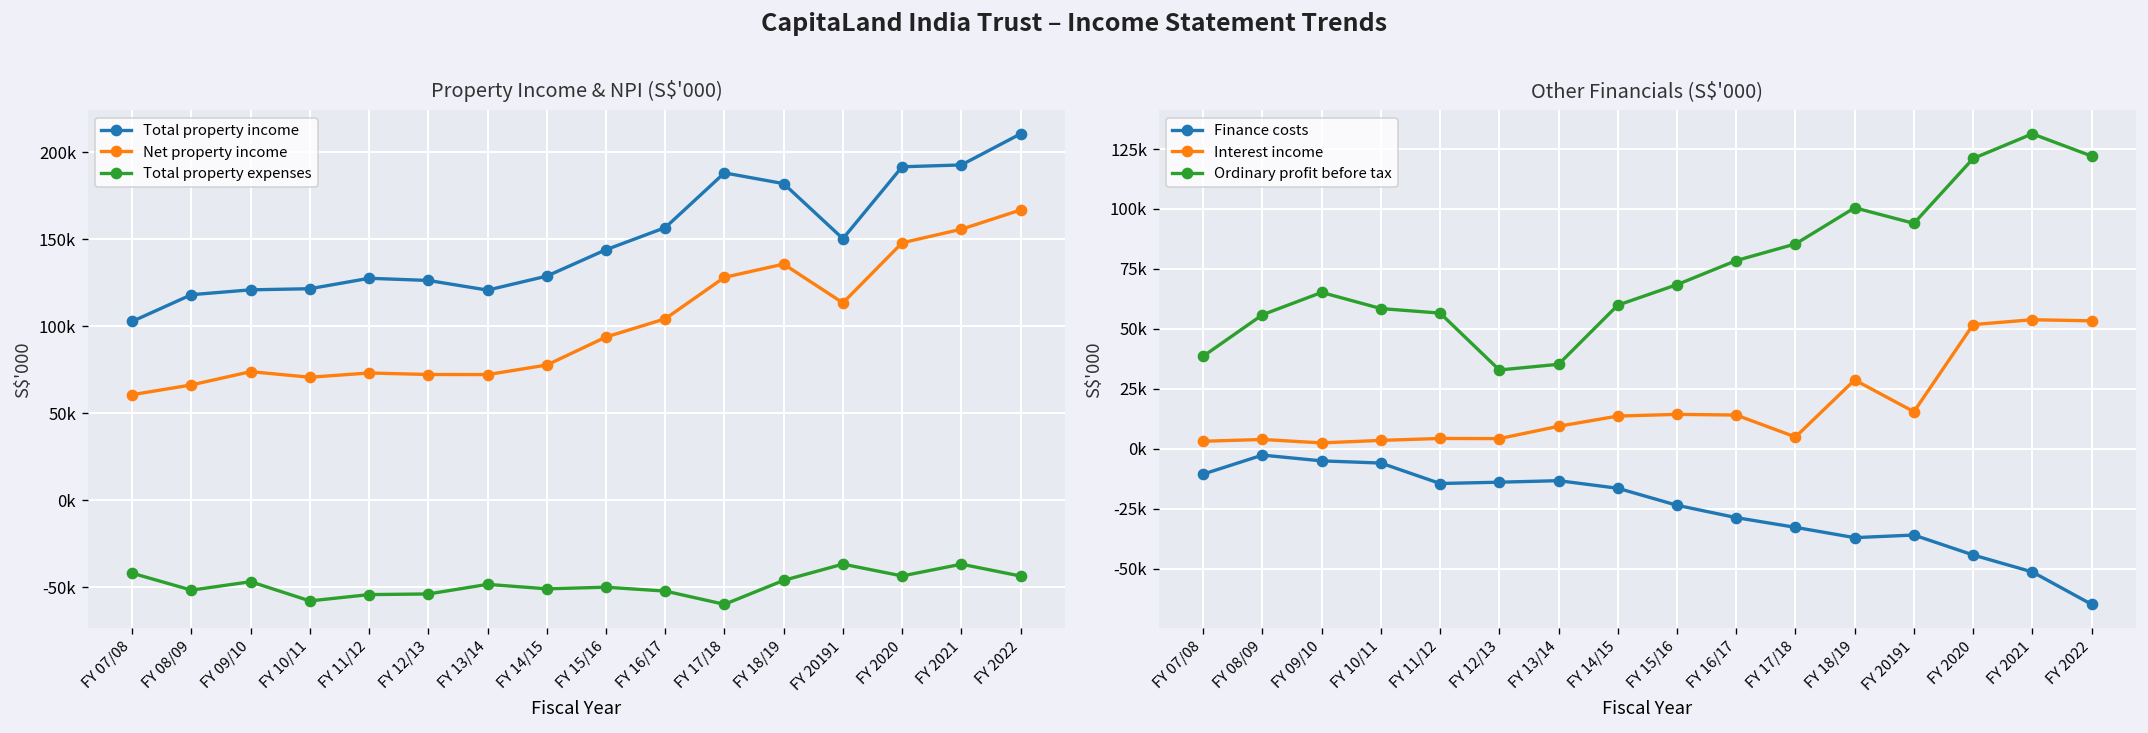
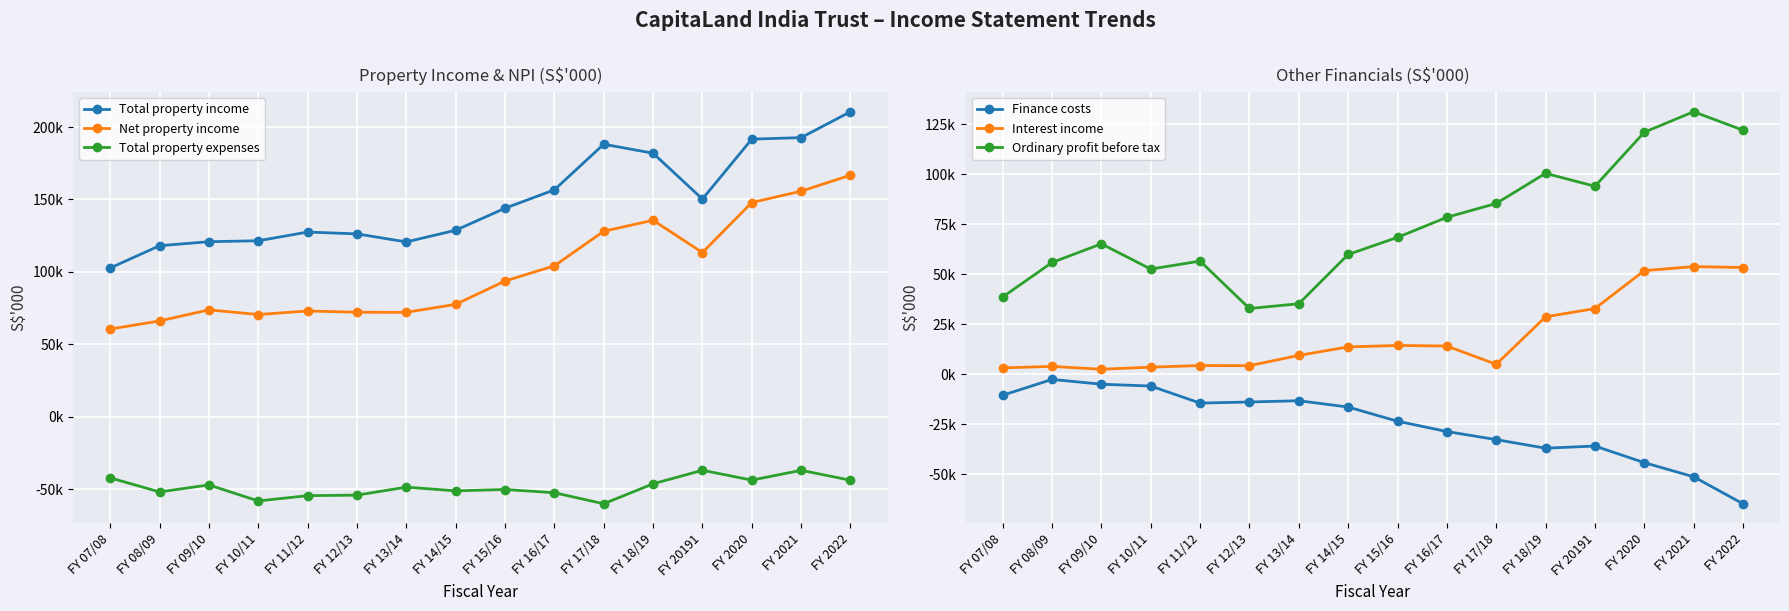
  {
    "Property Income & NPI (S$'000)": {
      "Total property income": {
        "FY 07/08": 103000,
        "FY 08/09": 118000,
        "FY 09/10": 121000,
        "FY 10/11": 122000,
        "FY 11/12": 128000,
        "FY 12/13": 126000,
        "FY 13/14": 121000,
        "FY 14/15": 129000,
        "FY 15/16": 144000,
        "FY 16/17": 157000,
        "FY 17/18": 188000,
        "FY 18/19": 182000,
        "FY 20191": 150000,
        "FY 2020": 192000,
        "FY 2021": 193000,
        "FY 2022": 211000
      },
      "Net property income": {
        "FY 07/08": 61000,
        "FY 08/09": 66000,
        "FY 09/10": 74000,
        "FY 10/11": 71000,
        "FY 11/12": 73000,
        "FY 12/13": 72000,
        "FY 13/14": 72000,
        "FY 14/15": 78000,
        "FY 15/16": 94000,
        "FY 16/17": 104000,
        "FY 17/18": 128000,
        "FY 18/19": 136000,
        "FY 20191": 113000,
        "FY 2020": 148000,
        "FY 2021": 156000,
        "FY 2022": 167000
      },
      "Total property expenses": {
        "FY 07/08": -42000,
        "FY 08/09": -52000,
        "FY 09/10": -47000,
        "FY 10/11": -58000,
        "FY 11/12": -54000,
        "FY 12/13": -54000,
        "FY 13/14": -49000,
        "FY 14/15": -51000,
        "FY 15/16": -50000,
        "FY 16/17": -52000,
        "FY 17/18": -60000,
        "FY 18/19": -46000,
        "FY 20191": -37000,
        "FY 2020": -44000,
        "FY 2021": -37000,
        "FY 2022": -44000
      }
    },
    "Other Financials (S$'000)": {
      "Finance costs": {
        "FY 07/08": -11000,
        "FY 08/09": -3000,
        "FY 09/10": -5000,
        "FY 10/11": -6000,
        "FY 11/12": -14000,
        "FY 12/13": -14000,
        "FY 13/14": -13000,
        "FY 14/15": -16000,
        "FY 15/16": -24000,
        "FY 16/17": -29000,
        "FY 17/18": -33000,
        "FY 18/19": -37000,
        "FY 20191": -36000,
        "FY 2020": -44000,
        "FY 2021": -51000,
        "FY 2022": -65000
      },
      "Interest income": {
        "FY 07/08": 3000,
        "FY 08/09": 4000,
        "FY 09/10": 2000,
        "FY 10/11": 3000,
        "FY 11/12": 4000,
        "FY 12/13": 4000,
        "FY 13/14": 9000,
        "FY 14/15": 14000,
        "FY 15/16": 14000,
        "FY 16/17": 14000,
        "FY 17/18": 5000,
        "FY 18/19": 29000,
-       "FY 20191": 15000,
+       "FY 20191": 33000,
        "FY 2020": 52000,
        "FY 2021": 54000,
        "FY 2022": 53000
      },
      "Ordinary profit before tax": {
        "FY 07/08": 39000,
        "FY 08/09": 56000,
        "FY 09/10": 65000,
-       "FY 10/11": 58000,
+       "FY 10/11": 53000,
        "FY 11/12": 57000,
        "FY 12/13": 33000,
        "FY 13/14": 35000,
        "FY 14/15": 60000,
        "FY 15/16": 68000,
        "FY 16/17": 78000,
        "FY 17/18": 85000,
        "FY 18/19": 100000,
        "FY 20191": 94000,
        "FY 2020": 121000,
        "FY 2021": 131000,
        "FY 2022": 122000
      }
    }
  }
